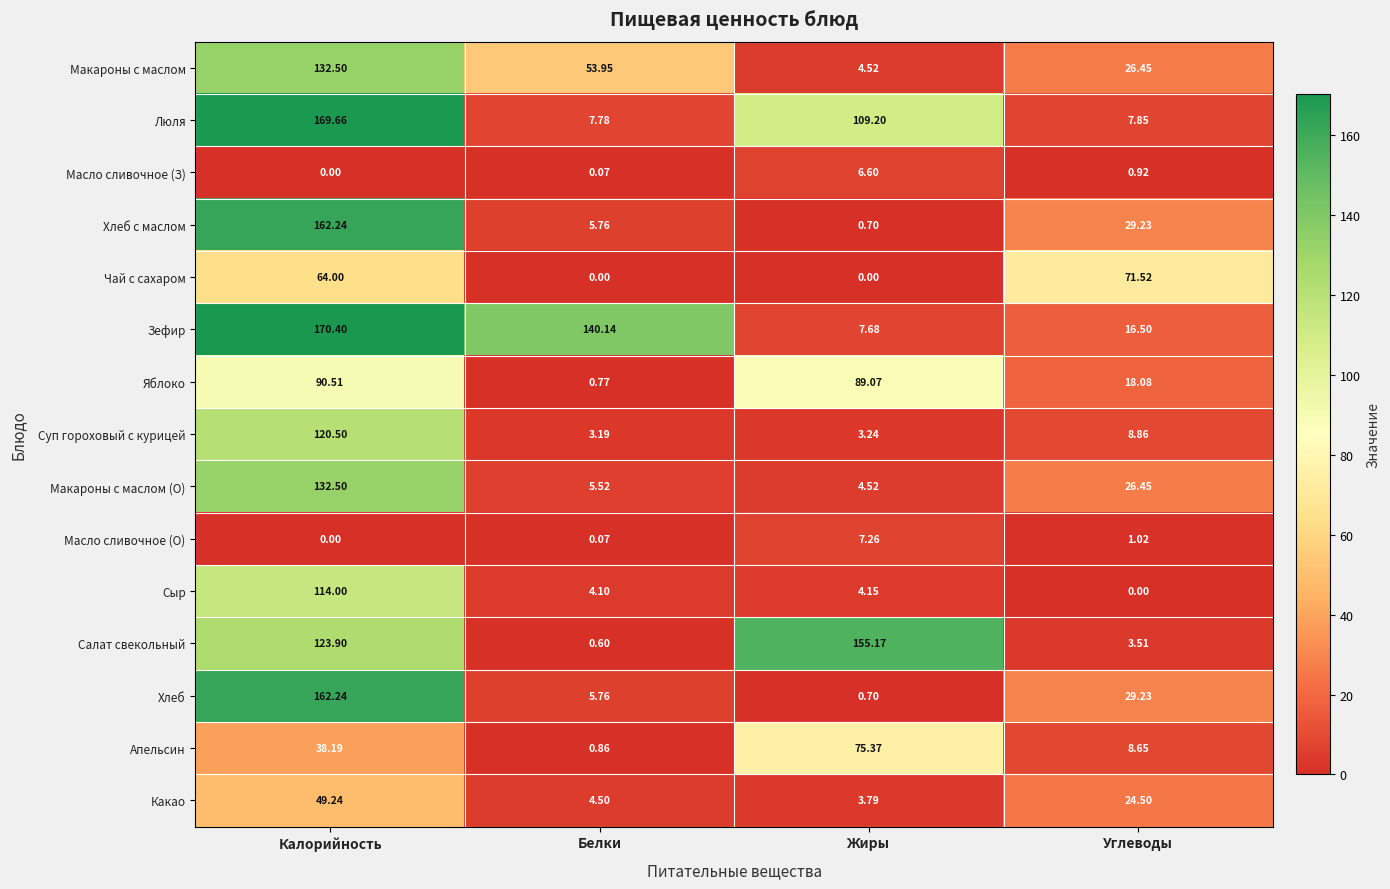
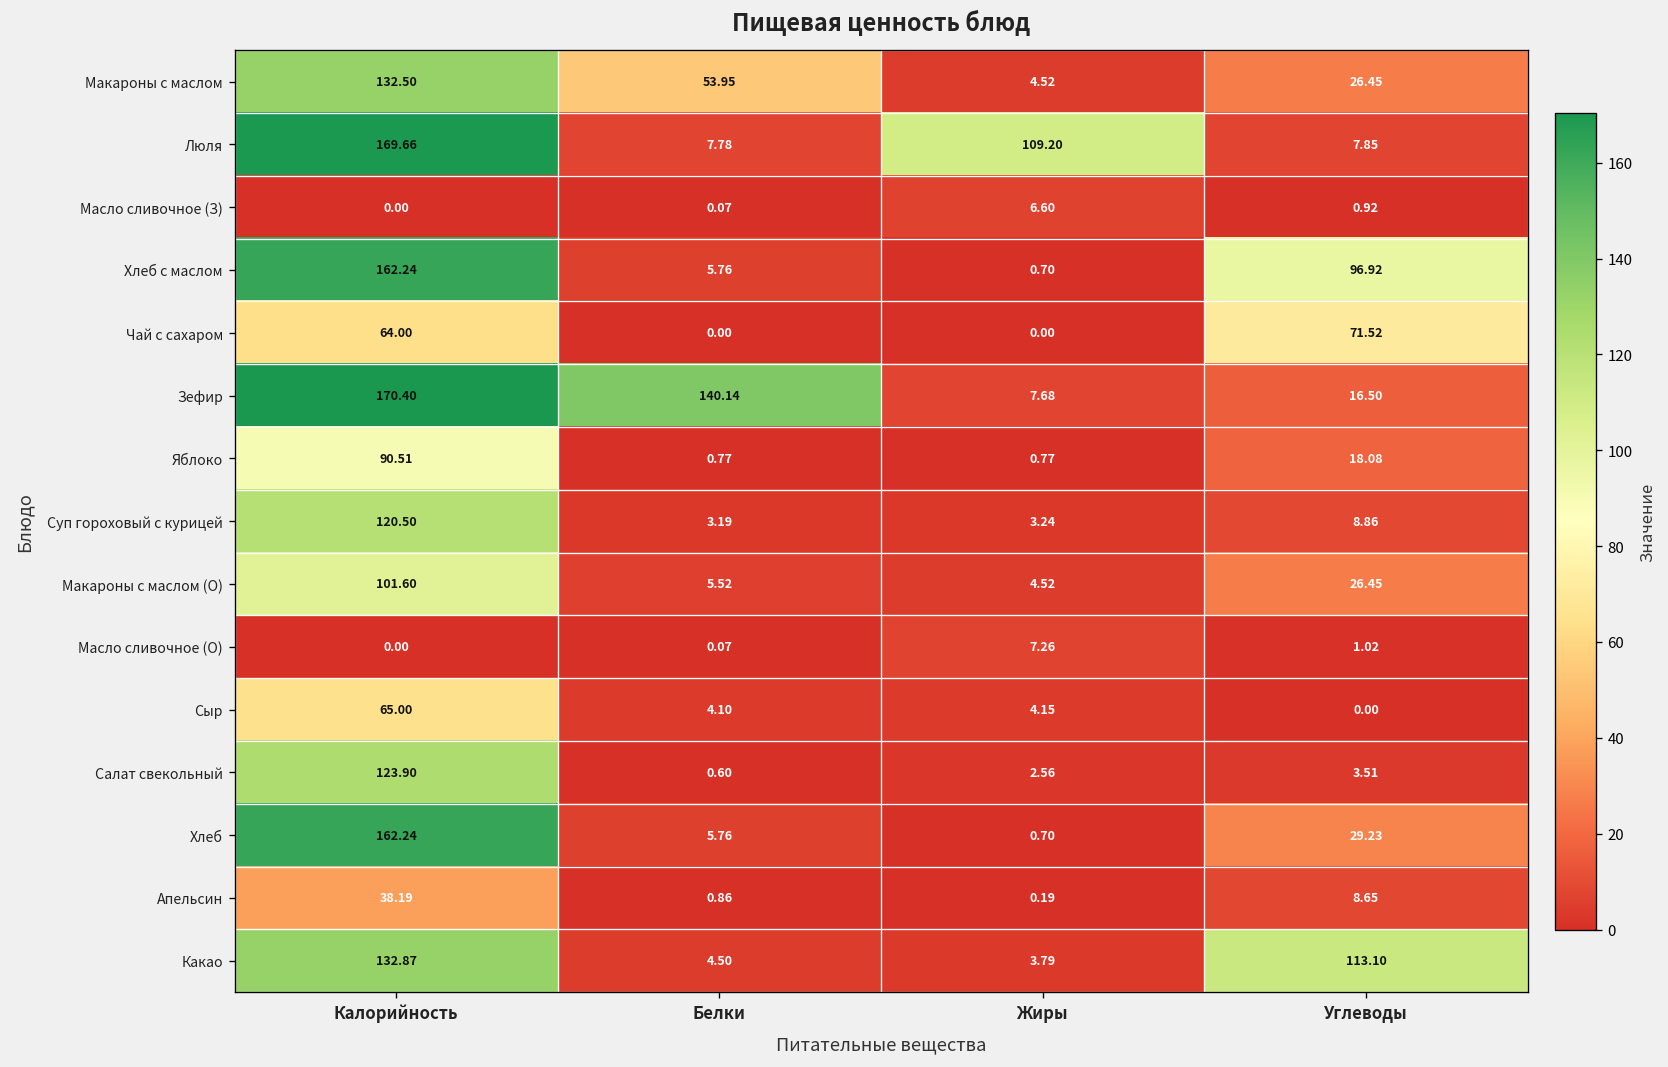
  {
    "Макароны с маслом": {
      "Калорийность": 132.50,
      "Белки": 53.95,
      "Жиры": 4.52,
      "Углеводы": 26.45
    },
    "Люля": {
      "Калорийность": 169.66,
      "Белки": 7.78,
      "Жиры": 109.20,
      "Углеводы": 7.85
    },
    "Масло сливочное (З)": {
      "Калорийность": 0.00,
      "Белки": 0.07,
      "Жиры": 6.60,
      "Углеводы": 0.92
    },
    "Хлеб с маслом": {
      "Калорийность": 162.24,
      "Белки": 5.76,
      "Жиры": 0.70,
-     "Углеводы": 29.23
+     "Углеводы": 96.92
    },
    "Чай с сахаром": {
      "Калорийность": 64.00,
      "Белки": 0.00,
      "Жиры": 0.00,
      "Углеводы": 71.52
    },
    "Зефир": {
      "Калорийность": 170.40,
      "Белки": 140.14,
      "Жиры": 7.68,
      "Углеводы": 16.50
    },
    "Яблоко": {
      "Калорийность": 90.51,
      "Белки": 0.77,
-     "Жиры": 89.07,
+     "Жиры": 0.77,
      "Углеводы": 18.08
    },
    "Суп гороховый с курицей": {
      "Калорийность": 120.50,
      "Белки": 3.19,
      "Жиры": 3.24,
      "Углеводы": 8.86
    },
    "Макароны с маслом (О)": {
-     "Калорийность": 132.50,
+     "Калорийность": 101.60,
      "Белки": 5.52,
      "Жиры": 4.52,
      "Углеводы": 26.45
    },
    "Масло сливочное (О)": {
      "Калорийность": 0.00,
      "Белки": 0.07,
      "Жиры": 7.26,
      "Углеводы": 1.02
    },
    "Сыр": {
-     "Калорийность": 114.00,
+     "Калорийность": 65.00,
      "Белки": 4.10,
      "Жиры": 4.15,
      "Углеводы": 0.00
    },
    "Салат свекольный": {
      "Калорийность": 123.90,
      "Белки": 0.60,
-     "Жиры": 155.17,
+     "Жиры": 2.56,
      "Углеводы": 3.51
    },
    "Хлеб": {
      "Калорийность": 162.24,
      "Белки": 5.76,
      "Жиры": 0.70,
      "Углеводы": 29.23
    },
    "Апельсин": {
      "Калорийность": 38.19,
      "Белки": 0.86,
-     "Жиры": 75.37,
+     "Жиры": 0.19,
      "Углеводы": 8.65
    },
    "Какао": {
-     "Калорийность": 49.24,
+     "Калорийность": 132.87,
      "Белки": 4.50,
      "Жиры": 3.79,
-     "Углеводы": 24.50
+     "Углеводы": 113.10
    }
  }
